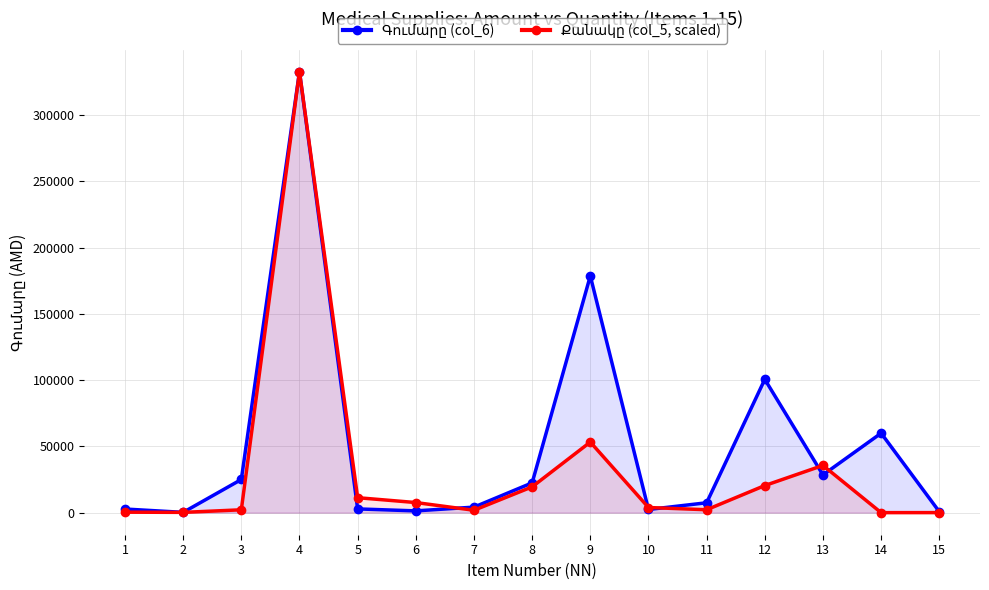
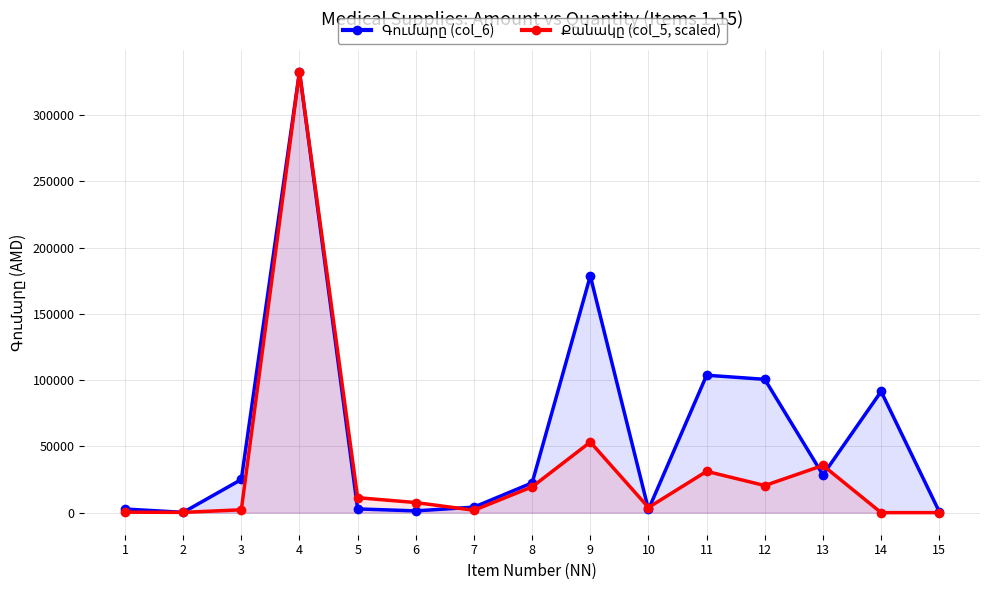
  {
    "Գումարը (col_6)": {
      "1": 3000,
      "3": 25000,
      "5": 3000,
      "6": 1000,
      "7": 4000,
      "8": 23000,
      "9": 179000,
-     "11": 7000,
+     "11": 104000,
      "12": 101000,
      "13": 29000,
-     "14": 60000
+     "14": 91000
    },
    "Քանակը (col_5, scaled)": {
      "1": 0,
      "3": 2000,
      "5": 11000,
      "6": 8000,
      "7": 2000,
      "8": 20000,
      "9": 53000,
-     "11": 2000,
+     "11": 31000,
      "12": 20000,
      "13": 36000,
      "14": 0
    }
  }
